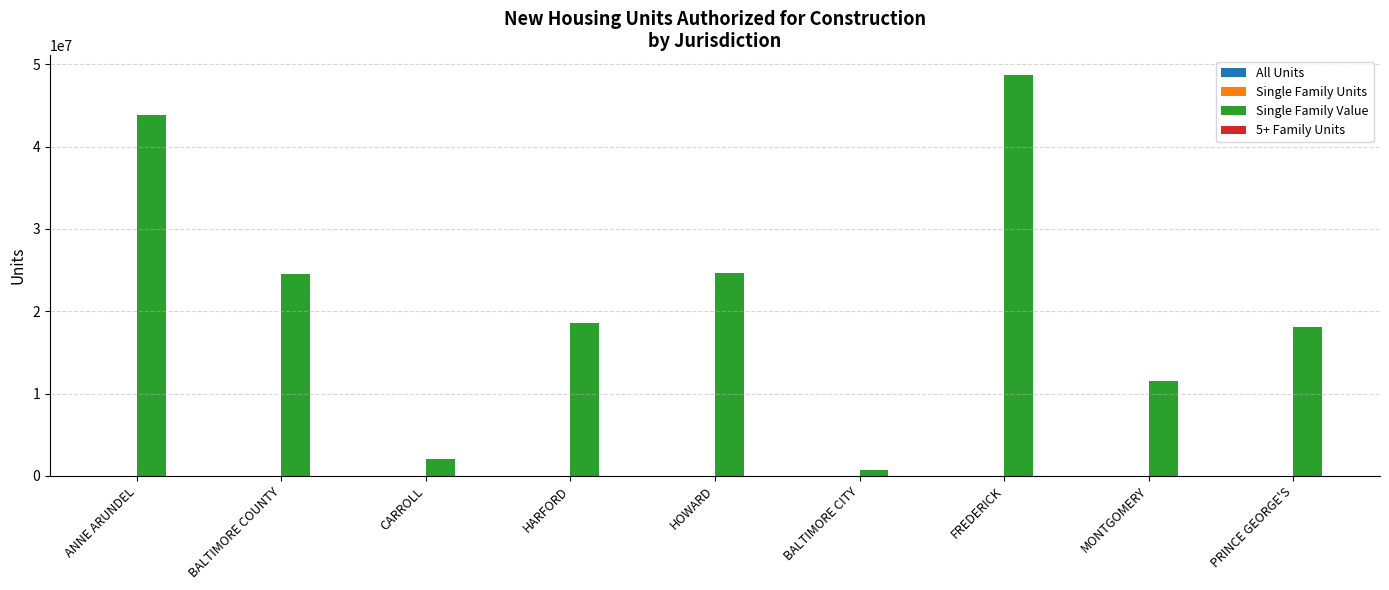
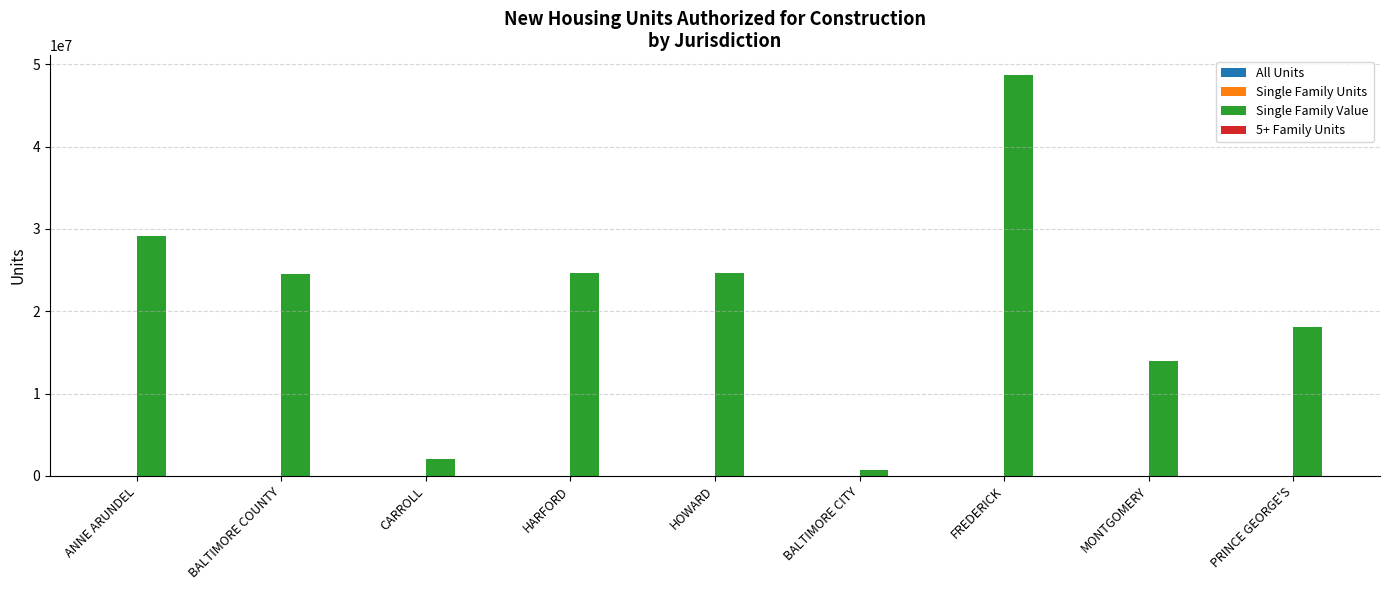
  {
    "Single Family Value": {
-     "ANNE ARUNDEL": 44000000,
+     "ANNE ARUNDEL": 29000000,
      "BALTIMORE COUNTY": 25000000,
      "CARROLL": 2000000,
-     "HARFORD": 19000000,
+     "HARFORD": 25000000,
      "HOWARD": 25000000,
      "BALTIMORE CITY": 1000000,
      "FREDERICK": 49000000,
-     "MONTGOMERY": 12000000,
+     "MONTGOMERY": 14000000,
      "PRINCE GEORGE'S": 18000000
    },
    "5+ Family Units": {
      "ANNE ARUNDEL": 0,
      "BALTIMORE COUNTY": 0,
      "CARROLL": 0,
      "HOWARD": 0,
      "FREDERICK": 0
    }
  }
